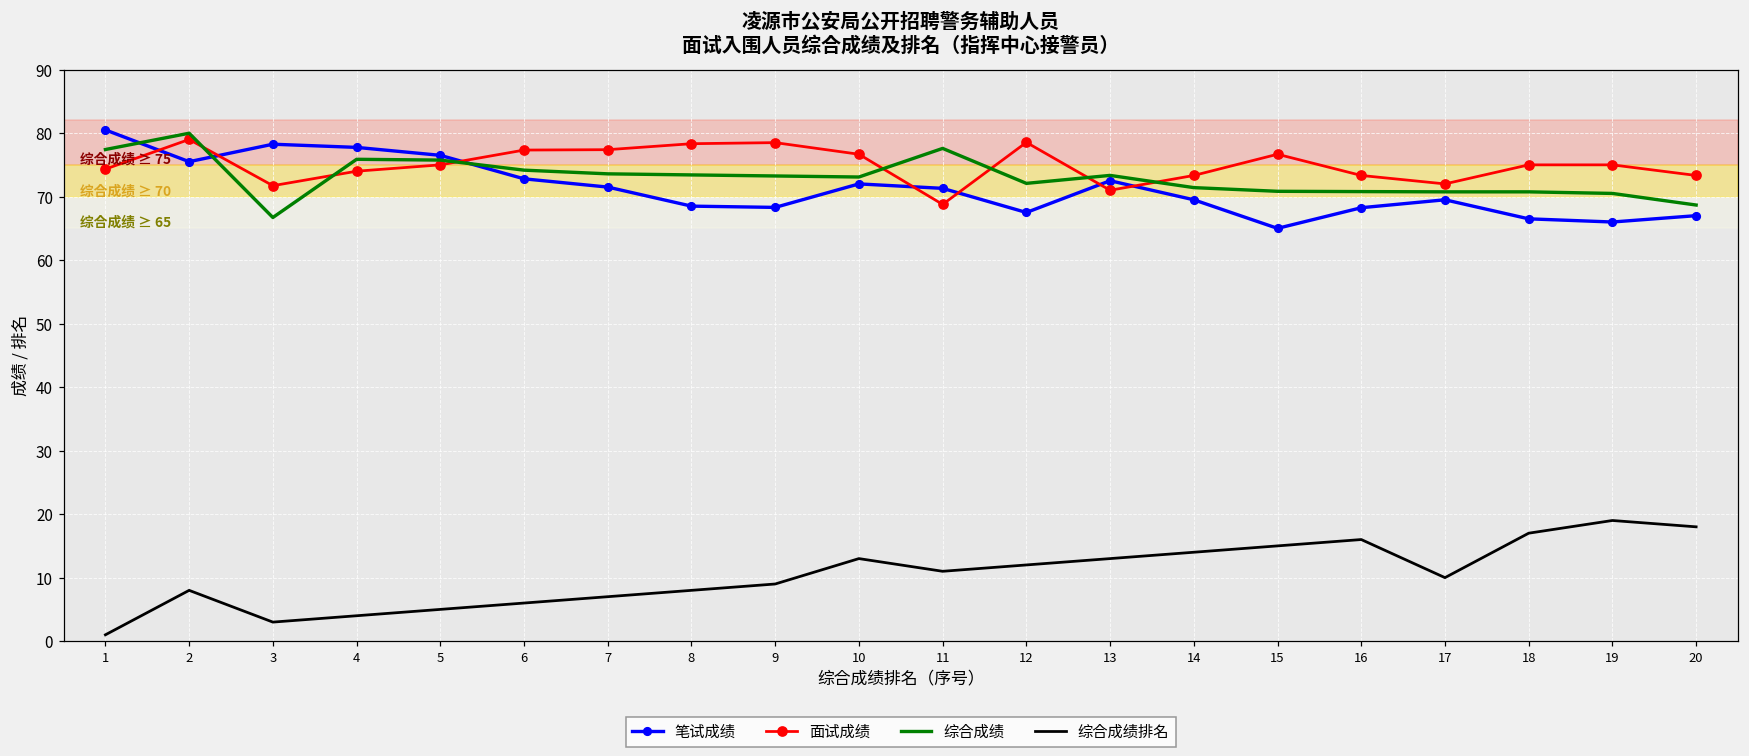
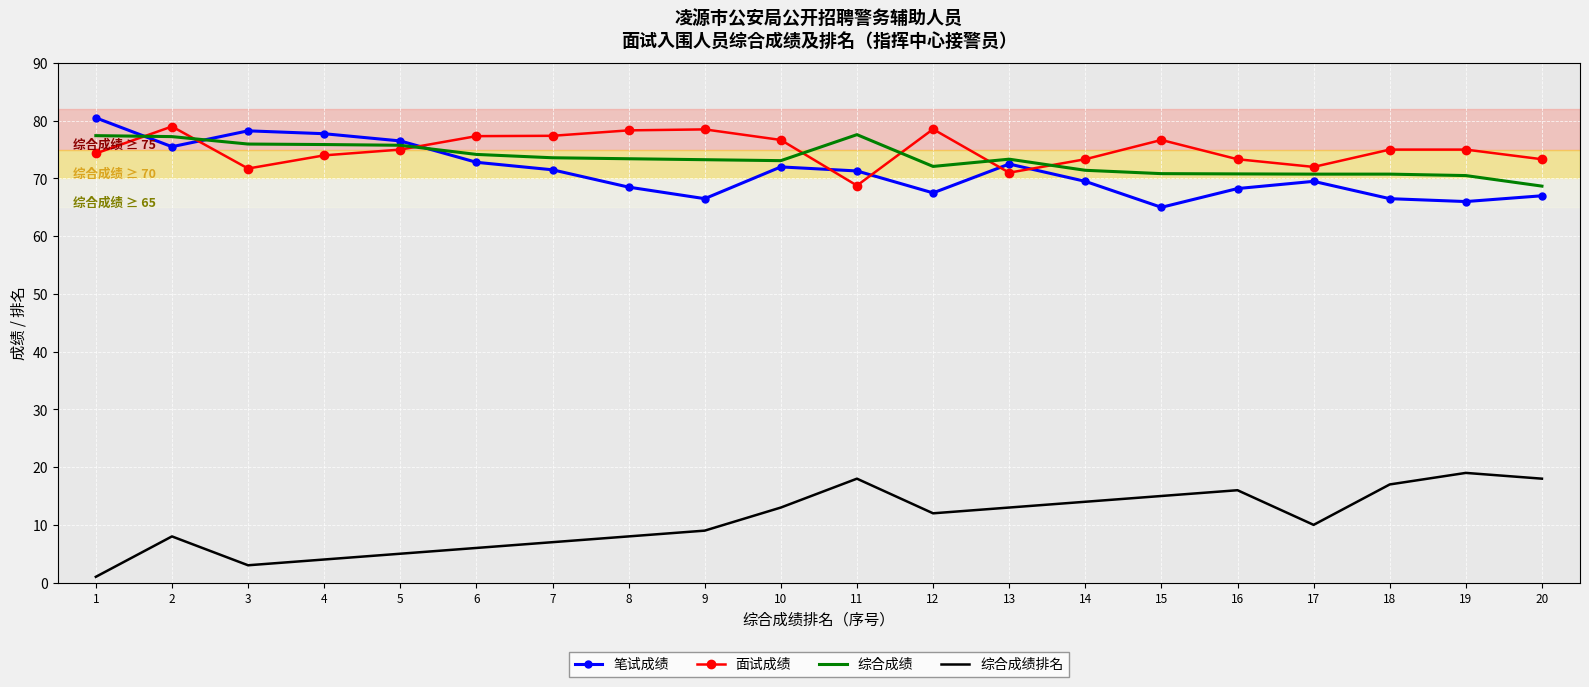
  {
    "笔试成绩": {
      "1": 81,
      "3": 78,
      "4": 78,
      "5": 77,
      "6": 73,
      "7": 72,
      "8": 69,
-     "9": 68,
+     "9": 67,
      "10": 72,
      "11": 71,
      "12": 68,
      "13": 73,
      "14": 70,
      "15": 65,
      "16": 68,
      "17": 70,
      "18": 67,
      "19": 66,
      "20": 67
    },
    "面试成绩": {
      "2": 79,
      "3": 72,
      "4": 74,
      "5": 75,
      "6": 77,
      "7": 77,
      "8": 78,
      "9": 79,
      "10": 77,
      "11": 69,
      "12": 79,
      "13": 71,
      "14": 73,
      "15": 77,
      "16": 73,
      "17": 72,
      "18": 75,
      "19": 75,
      "20": 73
    },
    "综合成绩": {
-     "2": 80,
-     "3": 67,
+     "2": 77,
+     "3": 76,
      "4": 76,
      "5": 76,
      "6": 74,
      "7": 74,
      "8": 73,
      "9": 73,
      "10": 73,
      "11": 78,
      "12": 72,
      "13": 73,
      "14": 71,
      "15": 71,
      "16": 71,
      "17": 71,
      "18": 71,
      "19": 71,
      "20": 69
    },
    "综合成绩排名": {
      "1": 1,
      "2": 8,
      "3": 3,
      "4": 4,
      "5": 5,
      "6": 6,
      "7": 7,
      "8": 8,
      "9": 9,
      "10": 13,
-     "11": 11,
+     "11": 18,
      "12": 12,
      "13": 13,
      "14": 14,
      "15": 15,
      "16": 16,
      "17": 10,
      "18": 17,
      "19": 19,
      "20": 18
    }
  }
